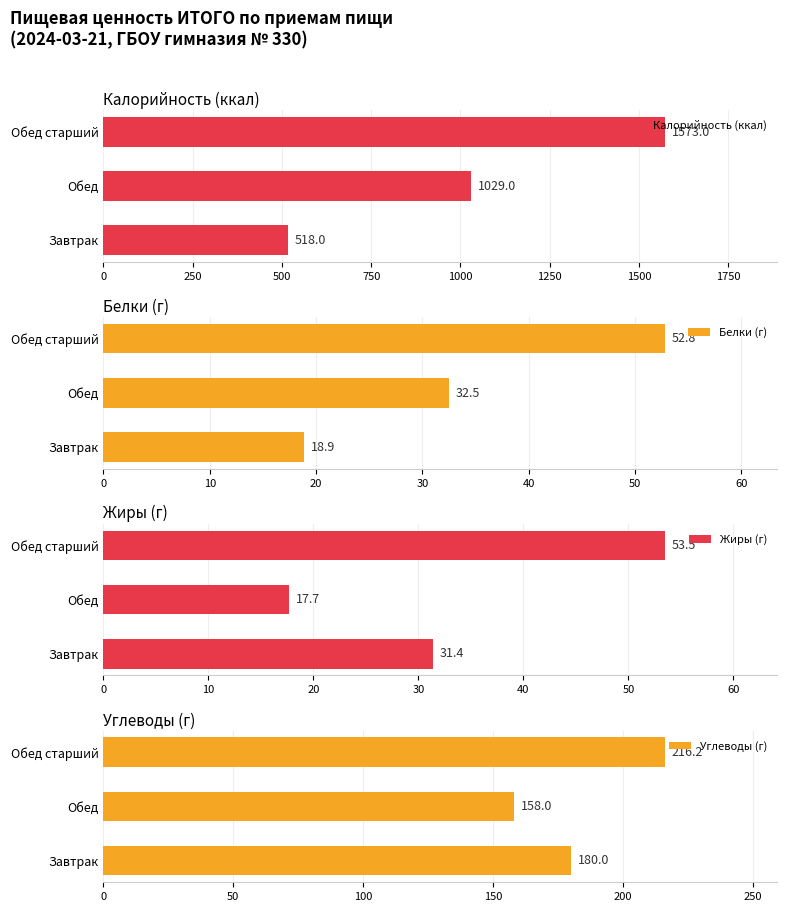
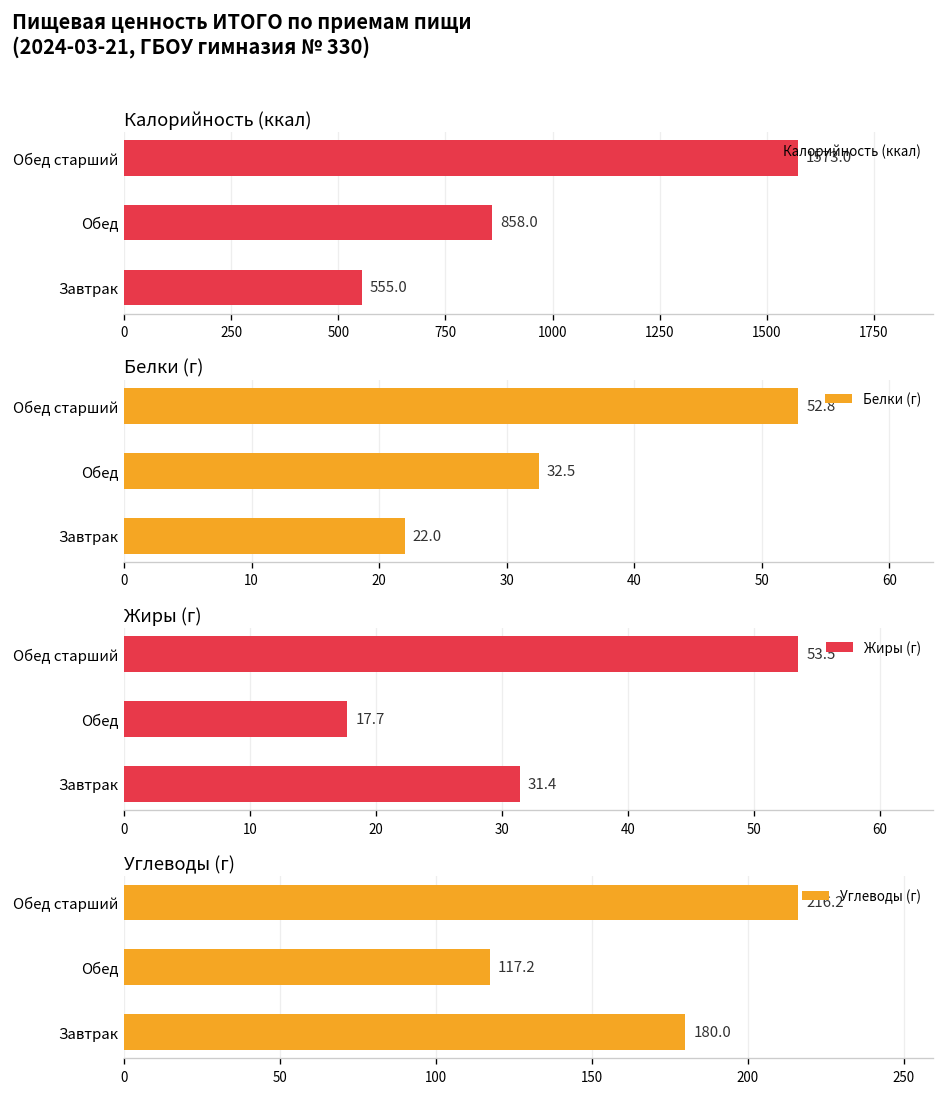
  {
    "Калорийность (ккал)": {
      "Обед старший": 1573.0,
-     "Обед": 1029.0,
-     "Завтрак": 518.0
+     "Обед": 858.0,
+     "Завтрак": 555.0
    },
    "Белки (г)": {
      "Обед старший": 52.8,
      "Обед": 32.5,
-     "Завтрак": 18.9
+     "Завтрак": 22.0
    },
    "Жиры (г)": {
      "Обед старший": 53.5,
      "Обед": 17.7,
      "Завтрак": 31.4
    },
    "Углеводы (г)": {
      "Обед старший": 216.2,
-     "Обед": 158.0,
+     "Обед": 117.2,
      "Завтрак": 180.0
    }
  }
